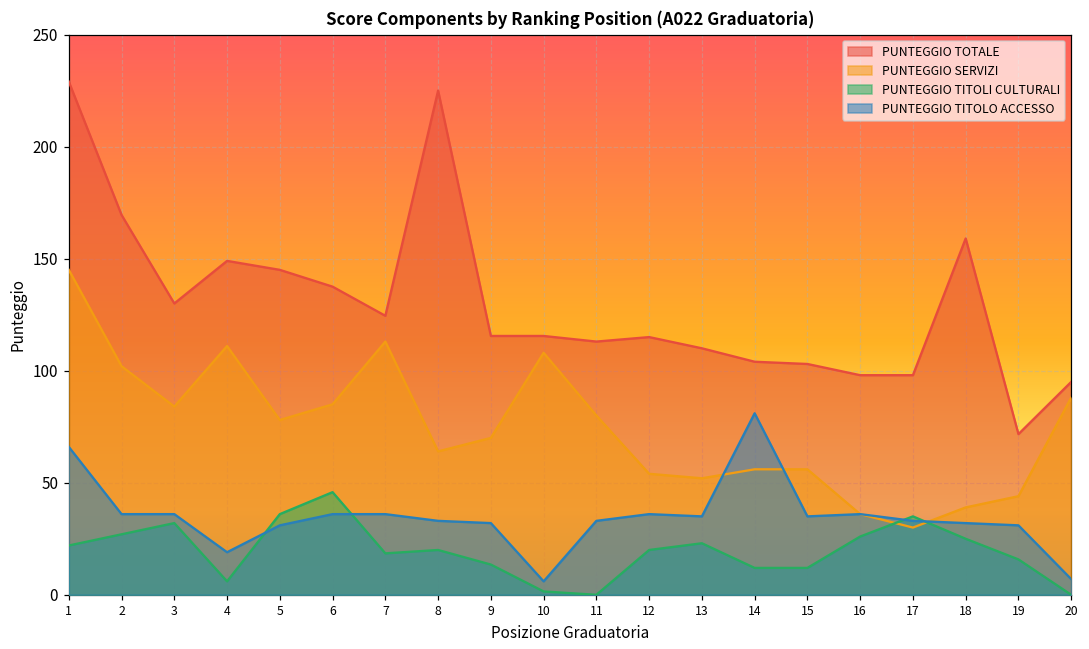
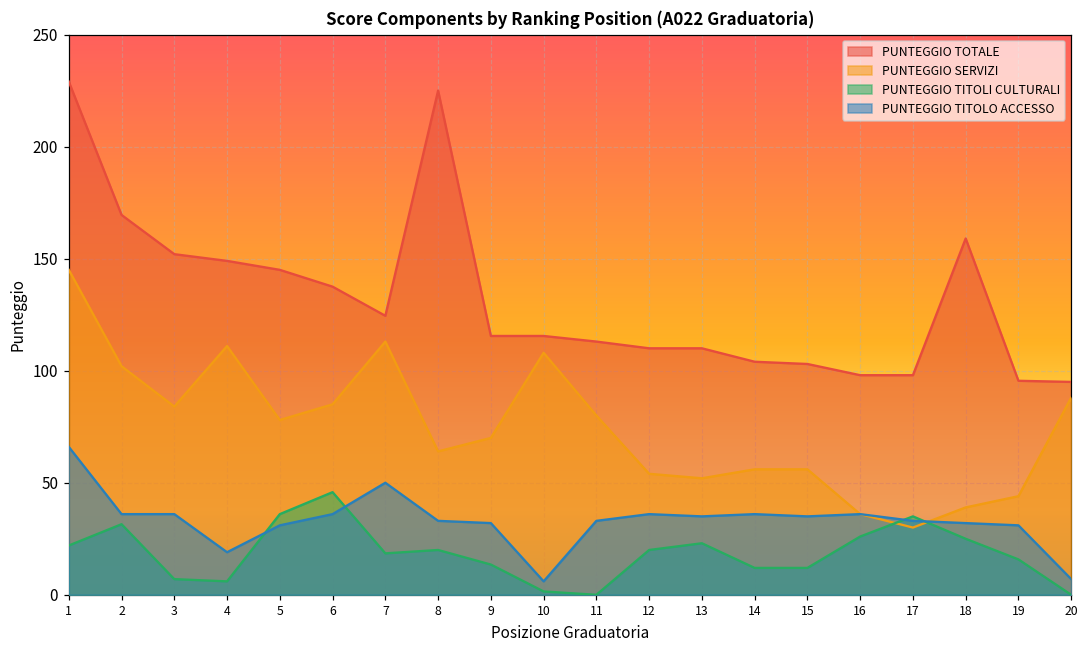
  {
    "PUNTEGGIO TOTALE": {
      "1": 229,
      "2": 170,
-     "3": 130,
+     "3": 152,
      "4": 149,
      "5": 145,
      "6": 138,
      "7": 125,
      "8": 225,
      "9": 116,
      "10": 116,
      "11": 113,
-     "12": 115,
+     "12": 110,
      "13": 110,
      "14": 104,
      "15": 103,
      "16": 98,
      "17": 98,
      "18": 159,
-     "19": 72,
+     "19": 96,
      "20": 95
    },
    "PUNTEGGIO SERVIZI": {
      "1": 145,
      "2": 102,
      "3": 84,
      "4": 111,
      "5": 78,
      "6": 85,
      "7": 113,
      "8": 64,
      "9": 70,
      "10": 108,
      "11": 80,
      "12": 54,
      "13": 52,
      "14": 56,
      "15": 56,
      "17": 30,
      "18": 39,
      "19": 44,
      "20": 88
    },
    "PUNTEGGIO TITOLI CULTURALI": {
      "1": 22,
-     "2": 27,
-     "3": 32,
+     "2": 32,
+     "3": 7,
      "4": 6,
      "5": 36,
      "6": 46,
      "7": 19,
      "8": 20,
      "9": 14,
      "10": 2,
      "11": 0,
      "12": 20,
      "13": 23,
      "14": 12,
      "15": 12,
      "16": 26,
      "17": 35,
      "18": 25,
      "19": 16,
      "20": 0
    },
    "PUNTEGGIO TITOLO ACCESSO": {
      "1": 66,
      "2": 36,
      "3": 36,
      "4": 19,
      "5": 31,
      "6": 36,
-     "7": 36,
+     "7": 50,
      "8": 33,
      "9": 32,
      "10": 6,
      "11": 33,
      "12": 36,
      "13": 35,
-     "14": 81,
+     "14": 36,
      "15": 35,
      "17": 33,
      "18": 32,
      "19": 31,
      "20": 7
    }
  }
